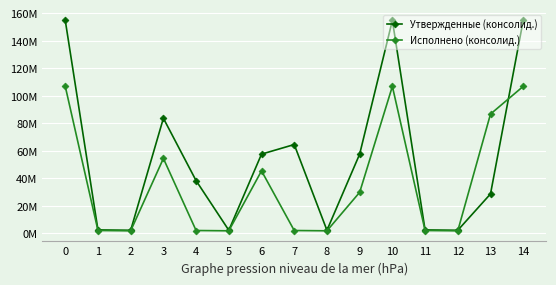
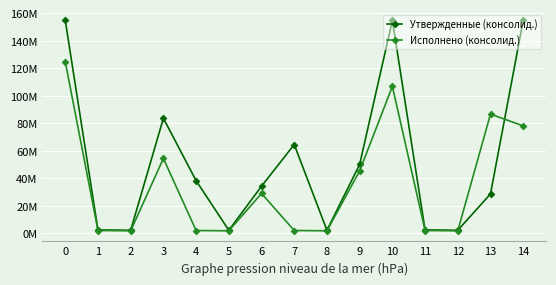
  {
    "Утвержденные (консолид.)": {
      "0": 155000000,
      "3": 84000000,
      "4": 38000000,
-     "6": 57000000,
+     "6": 34000000,
      "7": 64000000,
-     "9": 57000000,
+     "9": 50000000,
      "13": 29000000
    },
    "Исполнено (консолид.)": {
-     "0": 107000000,
+     "0": 125000000,
      "3": 54000000,
      "4": 2000000,
-     "6": 45000000,
+     "6": 29000000,
      "7": 2000000,
-     "9": 30000000,
+     "9": 45000000,
      "10": 107000000,
      "13": 87000000,
-     "14": 107000000
+     "14": 78000000
    }
  }
